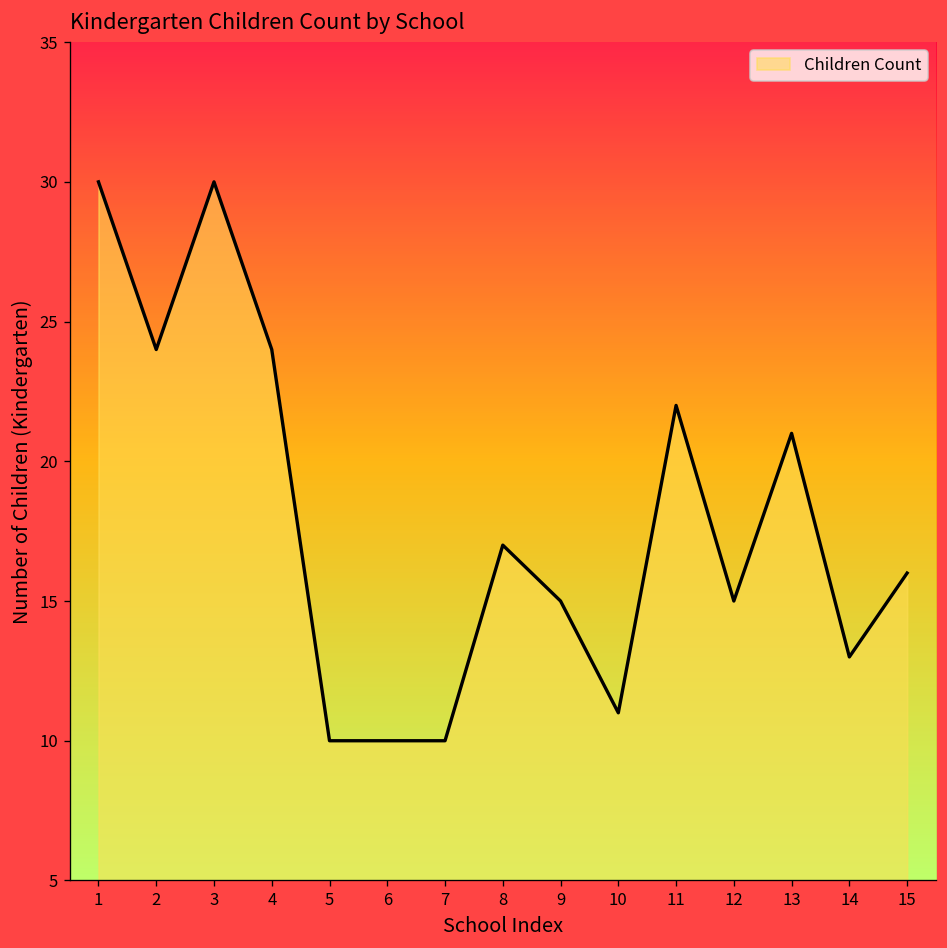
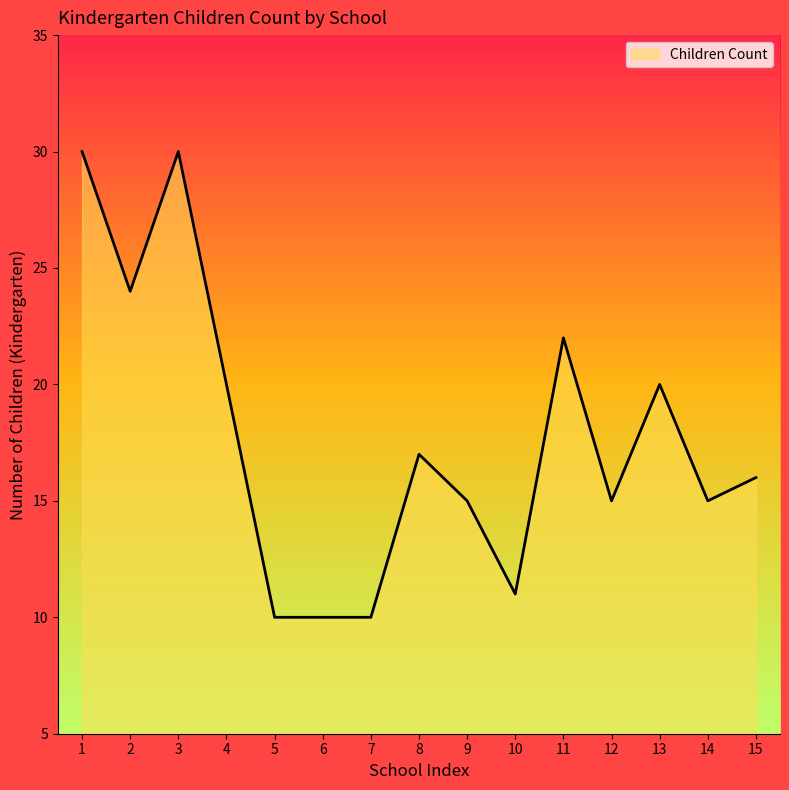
  {
    "1": 30,
    "2": 24,
    "3": 30,
-   "4": 24,
+   "4": 20,
    "5": 10,
    "6": 10,
    "7": 10,
    "8": 17,
    "9": 15,
    "10": 11,
    "11": 22,
    "12": 15,
-   "13": 21,
-   "14": 13,
+   "13": 20,
+   "14": 15,
    "15": 16
  }
